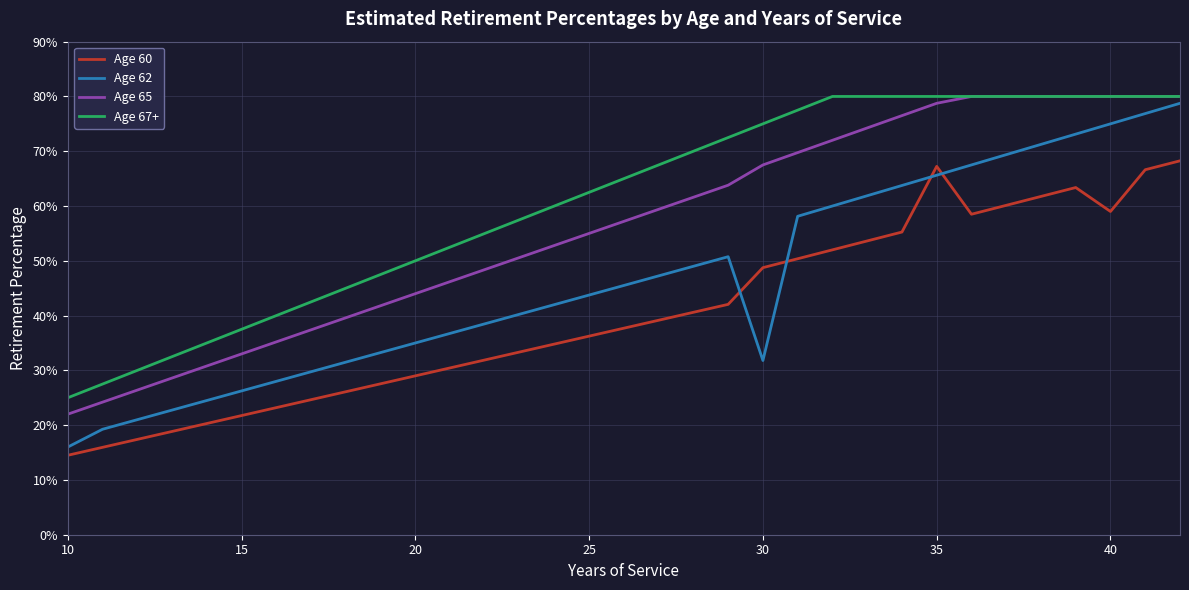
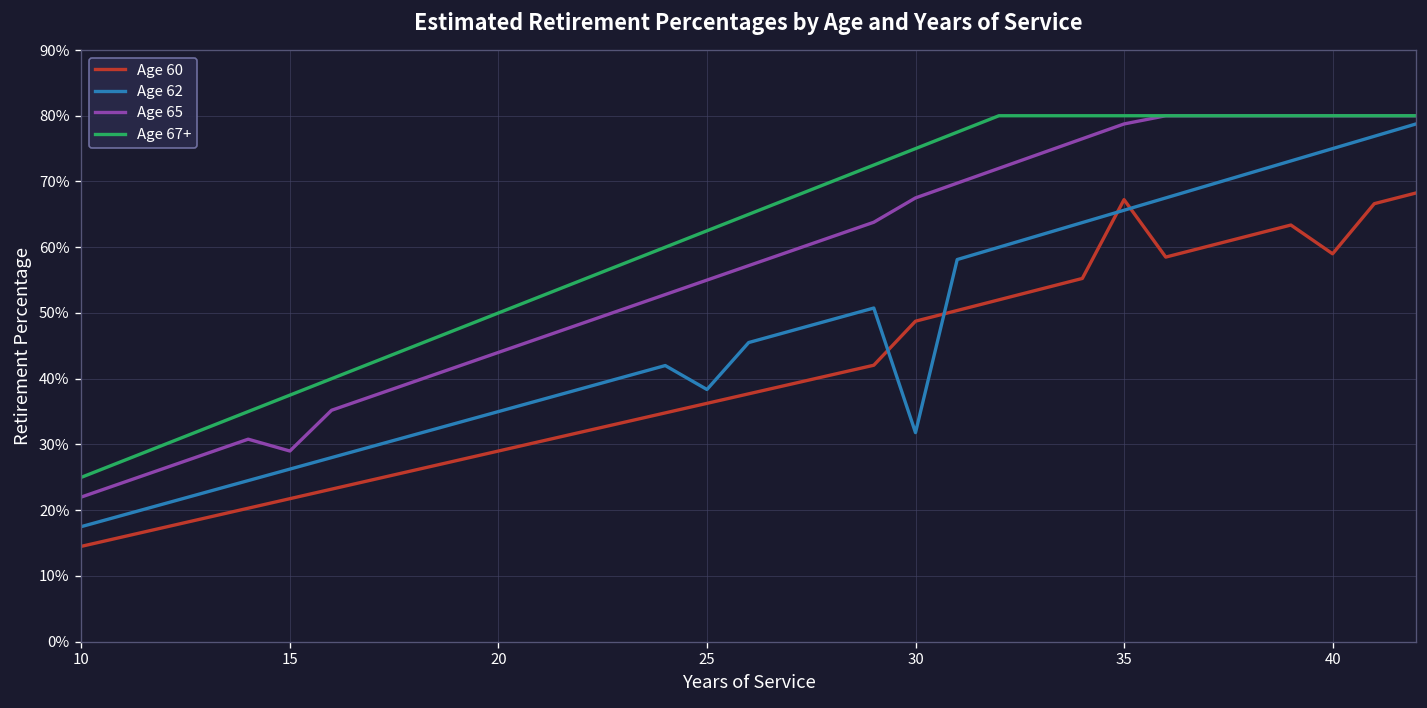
  {
    "Age 60": {
      "10": "14%",
      "15": "22%",
      "20": "29%",
      "25": "36%",
      "30": "49%",
      "35": "67%",
      "40": "59%"
    },
    "Age 62": {
-     "10": "16%",
+     "10": "18%",
      "15": "26%",
      "20": "35%",
-     "25": "44%",
+     "25": "38%",
      "30": "32%",
      "35": "66%",
      "40": "75%"
    },
    "Age 65": {
      "10": "22%",
-     "15": "33%",
+     "15": "29%",
      "20": "44%",
      "25": "55%",
      "30": "68%",
      "35": "79%"
    },
    "Age 67+": {
      "10": "25%",
      "15": "38%",
      "20": "50%",
      "25": "63%",
      "30": "75%",
      "35": "80%"
    }
  }
